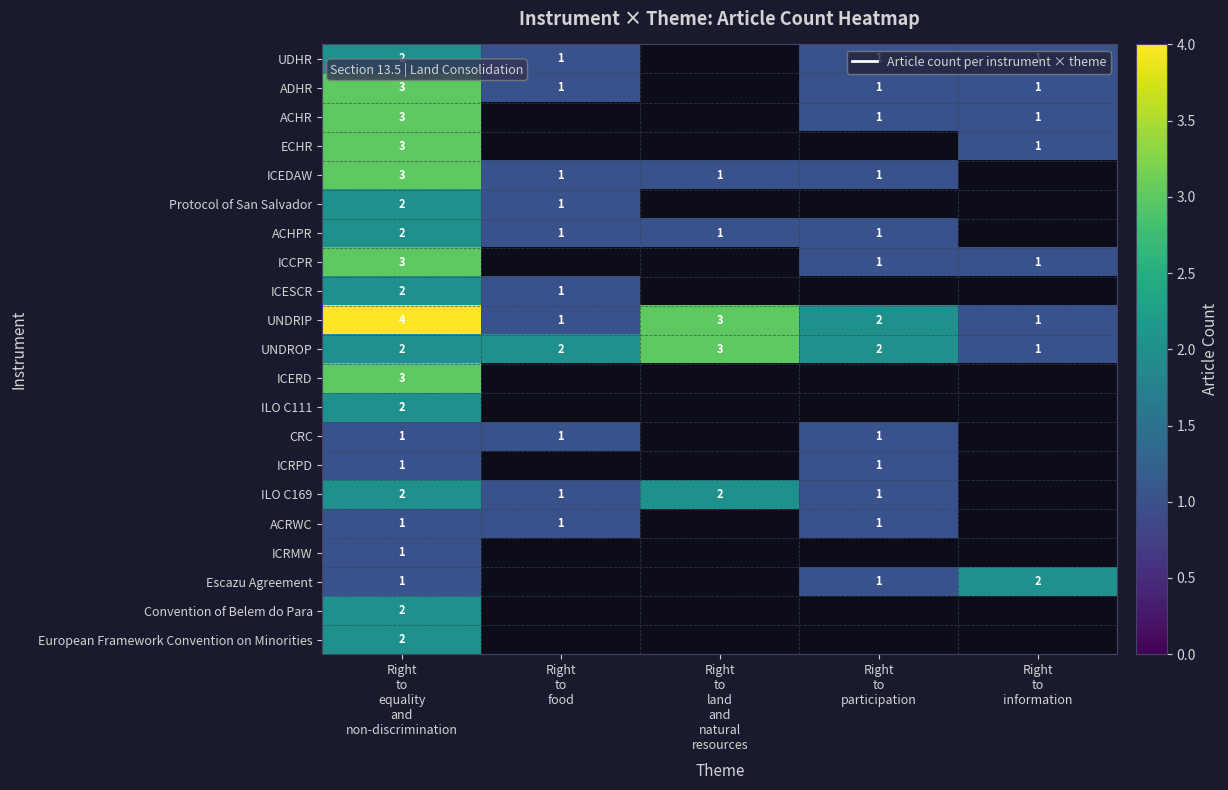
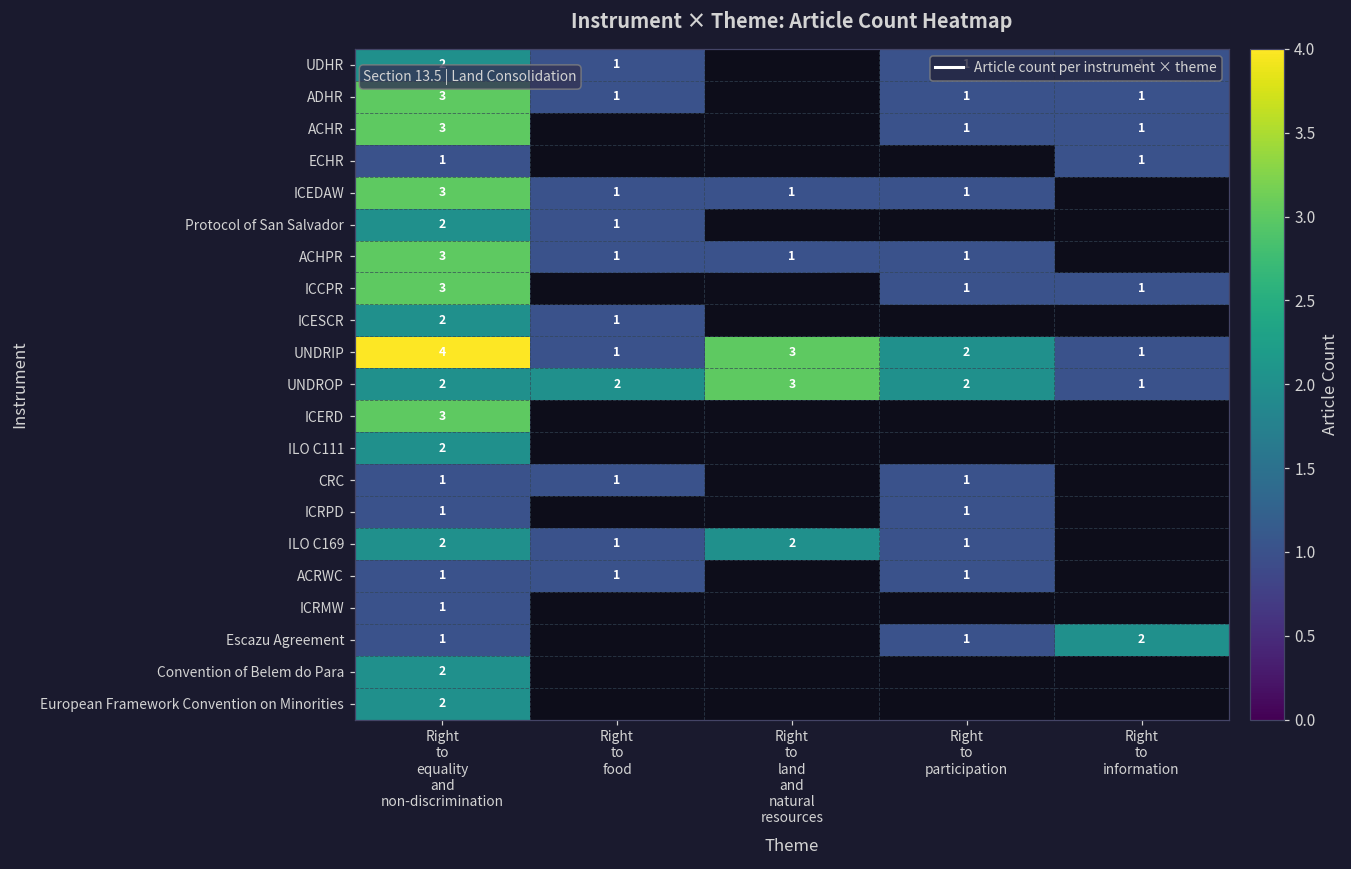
  {
    "UDHR": {
      "Right to food": 1
    },
    "ADHR": {
      "Right to equality and non-discrimination": 3,
      "Right to food": 1,
      "Right to participation": 1,
      "Right to information": 1
    },
    "ACHR": {
      "Right to equality and non-discrimination": 3,
      "Right to participation": 1,
      "Right to information": 1
    },
    "ECHR": {
-     "Right to equality and non-discrimination": 3,
+     "Right to equality and non-discrimination": 1,
      "Right to information": 1
    },
    "ICEDAW": {
      "Right to equality and non-discrimination": 3,
      "Right to food": 1,
      "Right to land and natural resources": 1,
      "Right to participation": 1
    },
    "Protocol of San Salvador": {
      "Right to equality and non-discrimination": 2,
      "Right to food": 1
    },
    "ACHPR": {
-     "Right to equality and non-discrimination": 2,
+     "Right to equality and non-discrimination": 3,
      "Right to food": 1,
      "Right to land and natural resources": 1,
      "Right to participation": 1
    },
    "ICCPR": {
      "Right to equality and non-discrimination": 3,
      "Right to participation": 1,
      "Right to information": 1
    },
    "ICESCR": {
      "Right to equality and non-discrimination": 2,
      "Right to food": 1
    },
    "UNDRIP": {
      "Right to equality and non-discrimination": 4,
      "Right to food": 1,
      "Right to land and natural resources": 3,
      "Right to participation": 2,
      "Right to information": 1
    },
    "UNDROP": {
      "Right to equality and non-discrimination": 2,
      "Right to food": 2,
      "Right to land and natural resources": 3,
      "Right to participation": 2,
      "Right to information": 1
    },
    "ICERD": {
      "Right to equality and non-discrimination": 3
    },
    "ILO C111": {
      "Right to equality and non-discrimination": 2
    },
    "CRC": {
      "Right to equality and non-discrimination": 1,
      "Right to food": 1,
      "Right to participation": 1
    },
    "ICRPD": {
      "Right to equality and non-discrimination": 1,
      "Right to participation": 1
    },
    "ILO C169": {
      "Right to equality and non-discrimination": 2,
      "Right to food": 1,
      "Right to land and natural resources": 2,
      "Right to participation": 1
    },
    "ACRWC": {
      "Right to equality and non-discrimination": 1,
      "Right to food": 1,
      "Right to participation": 1
    },
    "ICRMW": {
      "Right to equality and non-discrimination": 1
    },
    "Escazu Agreement": {
      "Right to equality and non-discrimination": 1,
      "Right to participation": 1,
      "Right to information": 2
    },
    "Convention of Belem do Para": {
      "Right to equality and non-discrimination": 2
    },
    "European Framework Convention on Minorities": {
      "Right to equality and non-discrimination": 2
    }
  }
